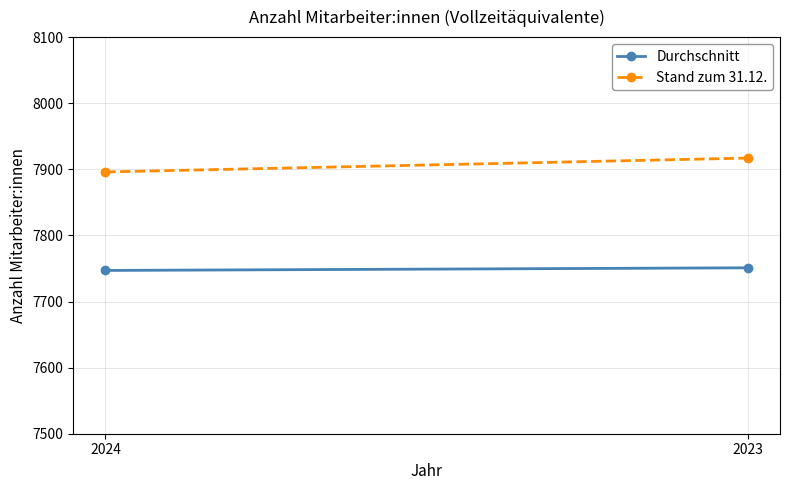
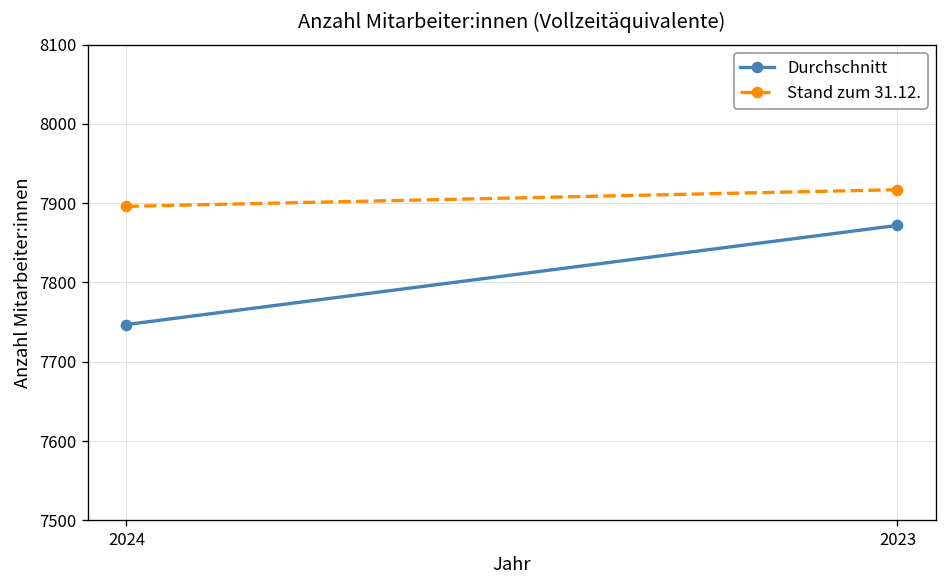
  {
    "Durchschnitt": {
      "2024": 7750,
-     "2023": 7750
+     "2023": 7870
    },
    "Stand zum 31.12.": {
      "2024": 7900,
      "2023": 7920
    }
  }
